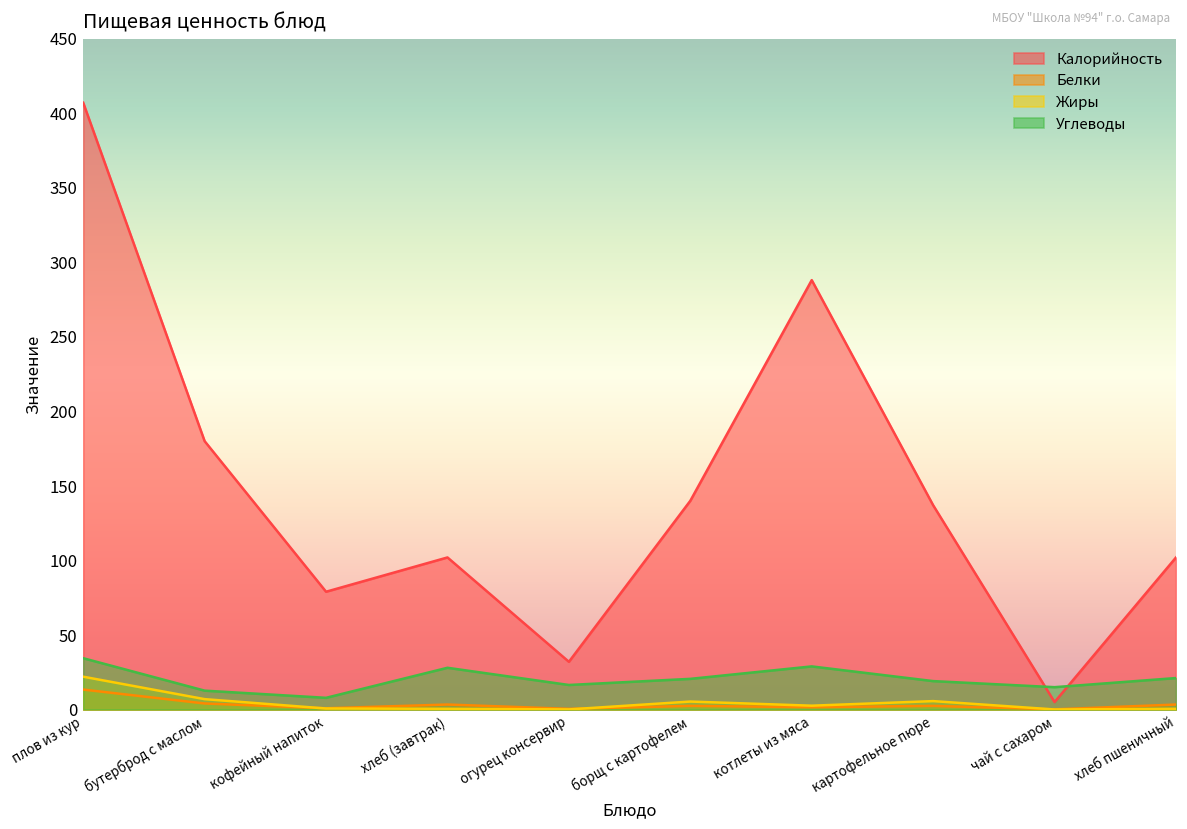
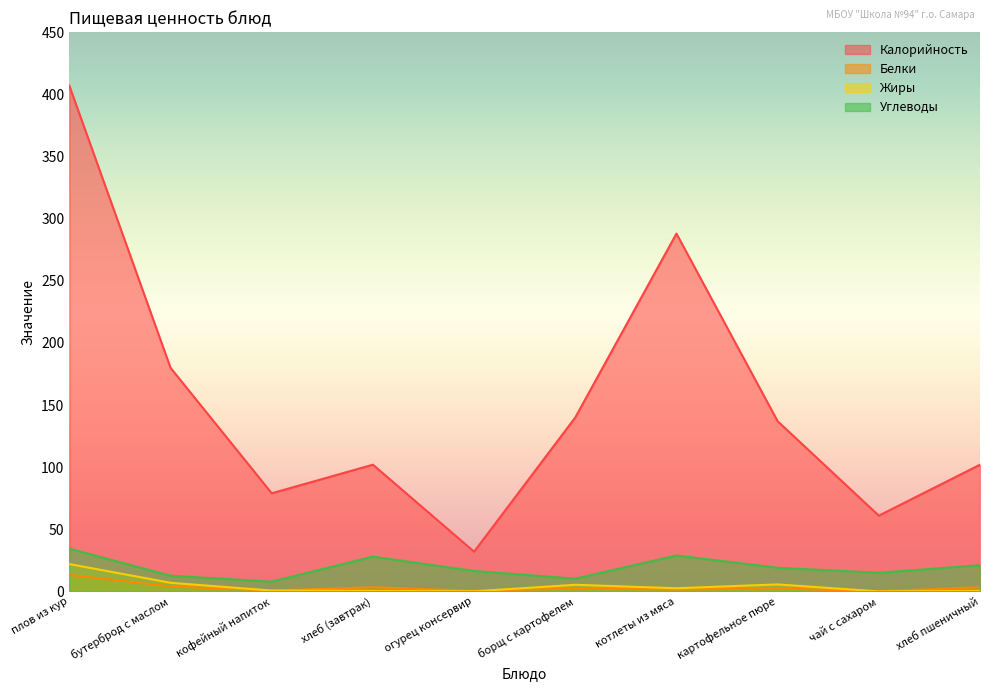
  {
    "Калорийность": {
      "плов из кур": 407,
      "бутерброд с маслом": 180,
      "кофейный напиток": 79,
      "хлеб (завтрак)": 102,
      "огурец консервир": 32,
      "борщ с картофелем": 140,
      "котлеты из мяса": 288,
      "картофельное пюре": 137,
-     "чай с сахаром": 5,
+     "чай с сахаром": 61,
      "хлеб пшеничный": 102
    },
    "Углеводы": {
      "плов из кур": 34,
      "бутерброд с маслом": 13,
      "кофейный напиток": 8,
      "хлеб (завтрак)": 28,
      "огурец консервир": 16,
-     "борщ с картофелем": 21,
+     "борщ с картофелем": 10,
      "котлеты из мяса": 29,
      "картофельное пюре": 19,
      "чай с сахаром": 15,
      "хлеб пшеничный": 21
    }
  }
